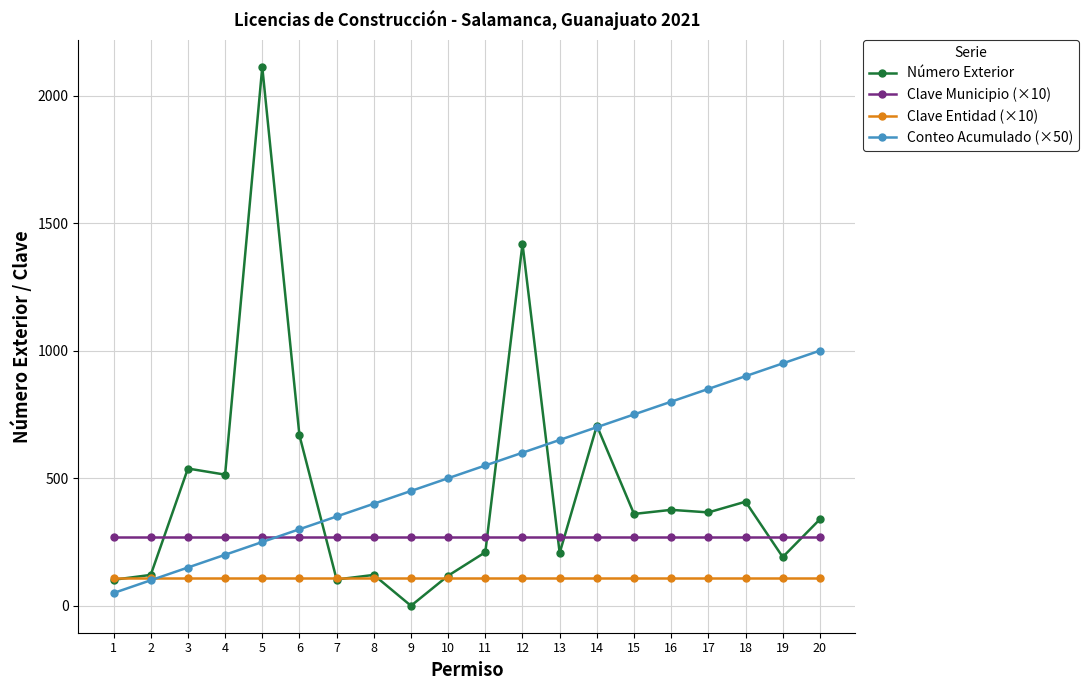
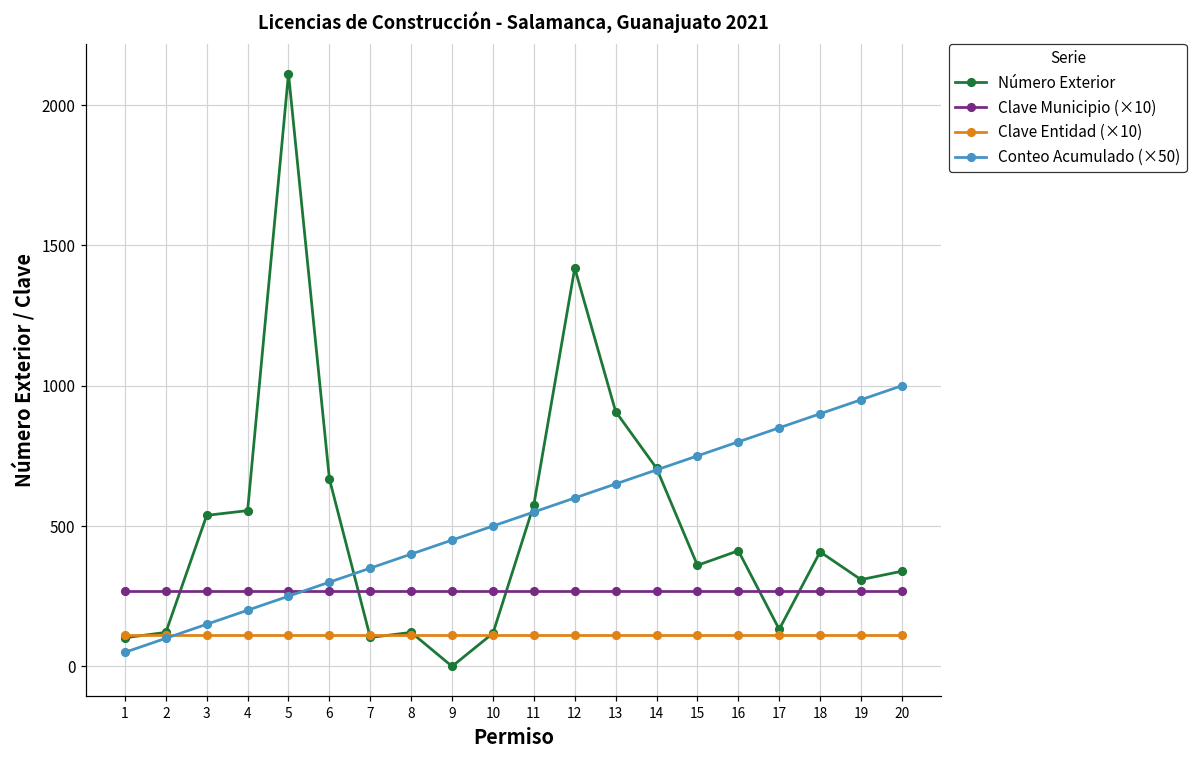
  {
    "Número Exterior": {
      "2": 120,
      "3": 540,
-     "4": 510,
+     "4": 560,
      "5": 2110,
      "6": 670,
      "8": 120,
      "9": 0,
-     "11": 210,
+     "11": 580,
      "12": 1420,
-     "13": 210,
+     "13": 910,
      "15": 360,
-     "16": 380,
-     "17": 370,
+     "16": 410,
+     "17": 130,
      "18": 410,
-     "19": 190,
+     "19": 310,
      "20": 340
    },
    "Clave Municipio (×10)": {
      "1": 270,
      "2": 270,
      "3": 270,
      "4": 270,
      "5": 270,
      "6": 270,
      "7": 270,
      "8": 270,
      "9": 270,
      "10": 270,
      "11": 270,
      "12": 270,
      "13": 270,
      "14": 270,
      "15": 270,
      "16": 270,
      "17": 270,
      "18": 270,
      "19": 270,
      "20": 270
    },
    "Clave Entidad (×10)": {
      "2": 110,
      "3": 110,
      "4": 110,
      "5": 110,
      "6": 110,
      "8": 110,
      "9": 110,
      "11": 110,
      "12": 110,
      "13": 110,
      "14": 110,
      "15": 110,
      "16": 110,
      "17": 110,
      "18": 110,
      "19": 110,
      "20": 110
    },
    "Conteo Acumulado (×50)": {
      "1": 50,
      "2": 100,
      "3": 150,
      "4": 200,
      "5": 250,
      "6": 300,
      "7": 350,
      "8": 400,
      "9": 450,
      "10": 500,
      "11": 550,
      "12": 600,
      "13": 650,
      "15": 750,
      "16": 800,
      "17": 850,
      "18": 900,
      "19": 950,
      "20": 1000
    }
  }
